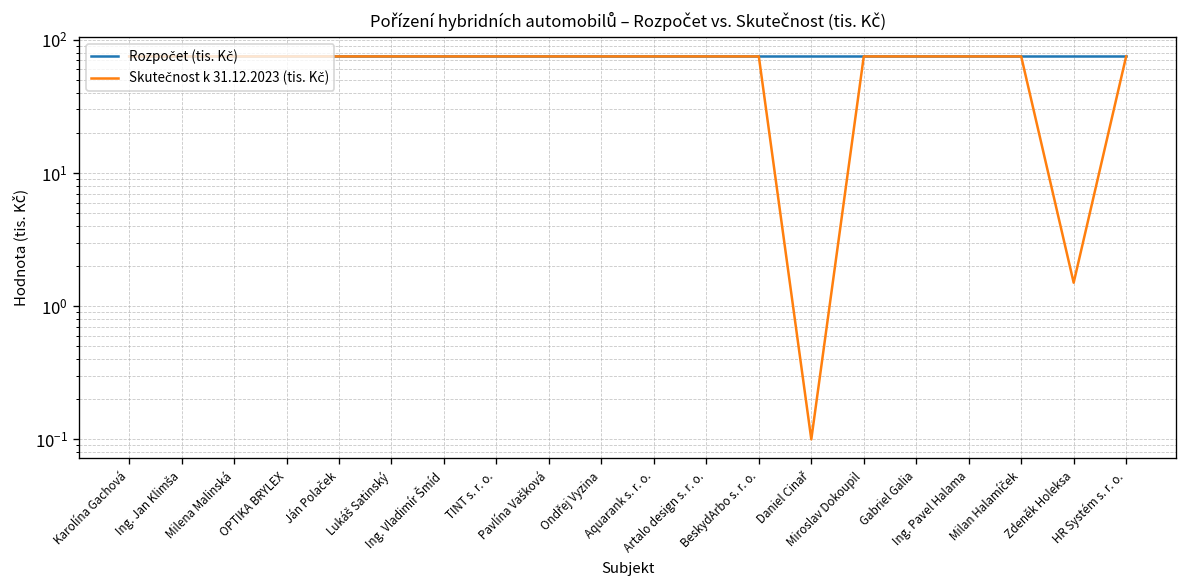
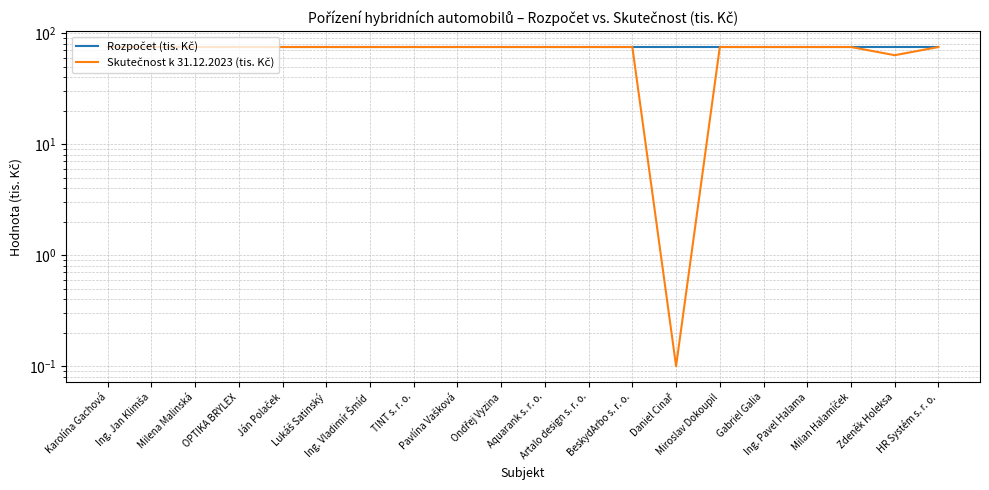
  {
    "Rozpočet (tis. Kč)": {
      "Daniel Cinař": 80,
      "Zdeněk Holeksa": 80
    },
    "Skutečnost k 31.12.2023 (tis. Kč)": {
      "Daniel Cinař": 0.1,
-     "Zdeněk Holeksa": 1.5
+     "Zdeněk Holeksa": 60
    }
  }
